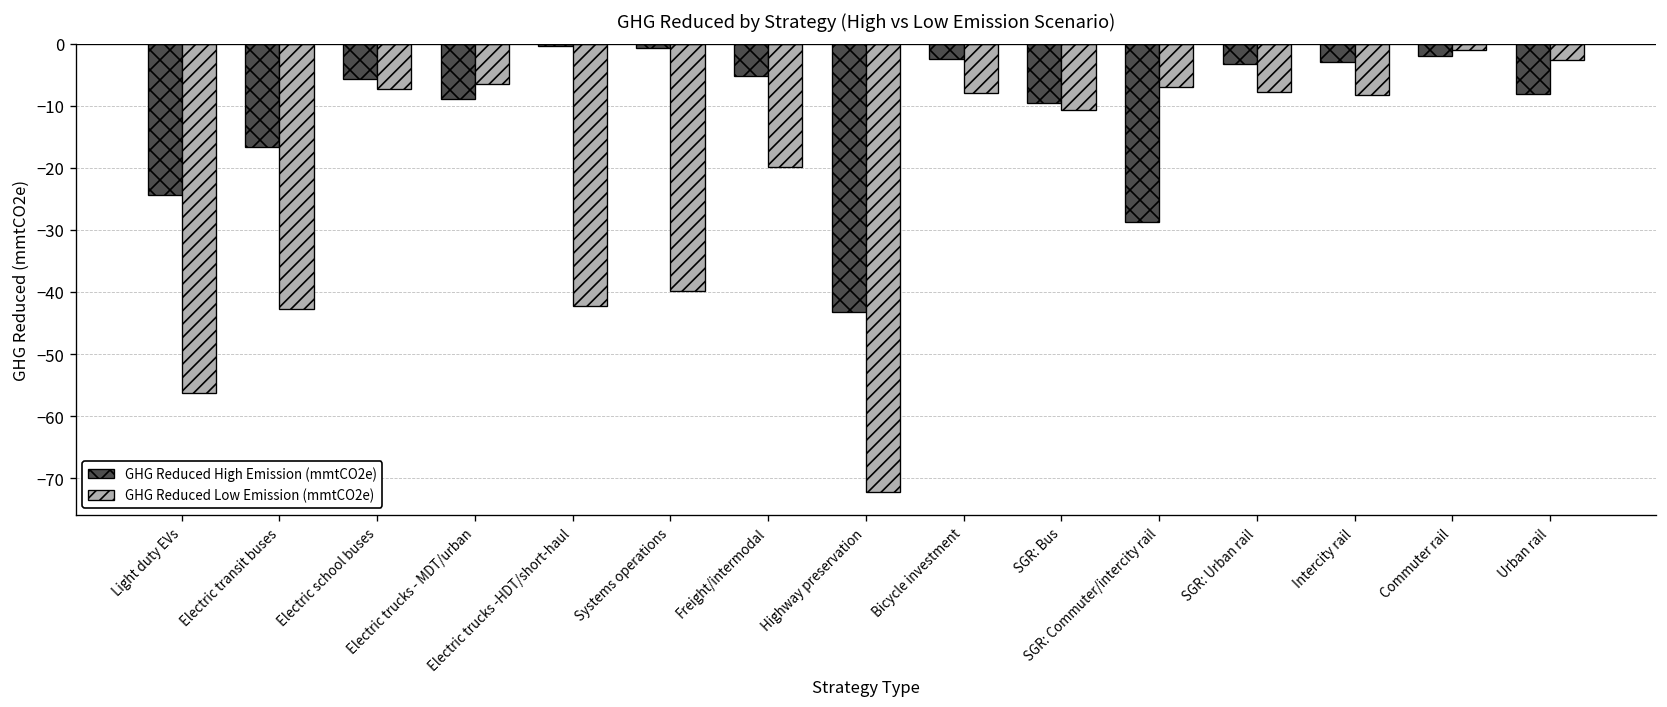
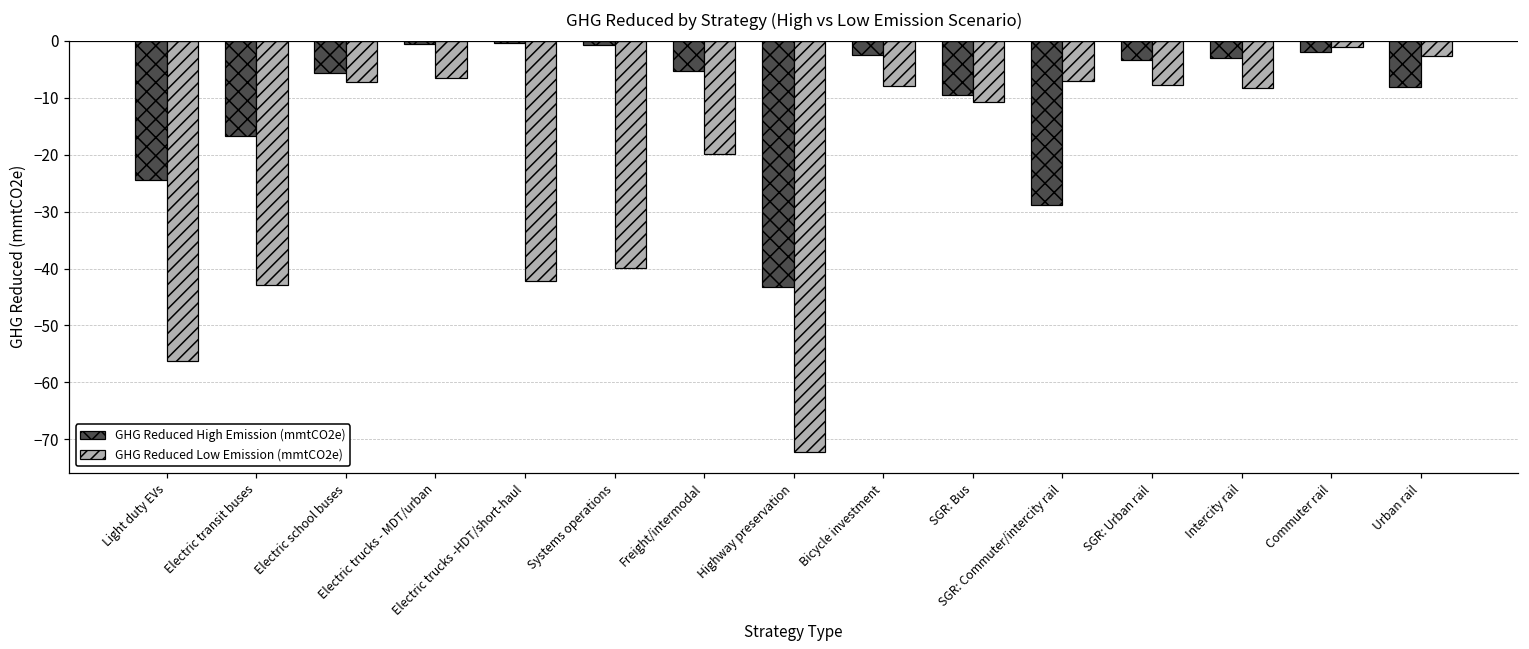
  {
    "GHG Reduced High Emission (mmtCO2e)": {
      "Light duty EVs": -24,
      "Electric transit buses": -17,
      "Electric school buses": -6,
-     "Electric trucks - MDT/urban": -9,
+     "Electric trucks - MDT/urban": -1,
      "Systems operations": -1,
      "Freight/intermodal": -5,
      "Highway preservation": -43,
      "Bicycle investment": -2,
      "SGR: Bus": -10,
      "SGR: Commuter/intercity rail": -29,
      "SGR: Urban rail": -3,
      "Intercity rail": -3,
      "Commuter rail": -2,
      "Urban rail": -8
    },
    "GHG Reduced Low Emission (mmtCO2e)": {
      "Light duty EVs": -56,
      "Electric transit buses": -43,
      "Electric school buses": -7,
      "Electric trucks - MDT/urban": -6,
      "Electric trucks -HDT/short-haul": -42,
      "Systems operations": -40,
      "Freight/intermodal": -20,
      "Highway preservation": -72,
      "Bicycle investment": -8,
      "SGR: Bus": -11,
      "SGR: Commuter/intercity rail": -7,
      "SGR: Urban rail": -8,
      "Intercity rail": -8,
      "Commuter rail": -1,
      "Urban rail": -3
    }
  }
